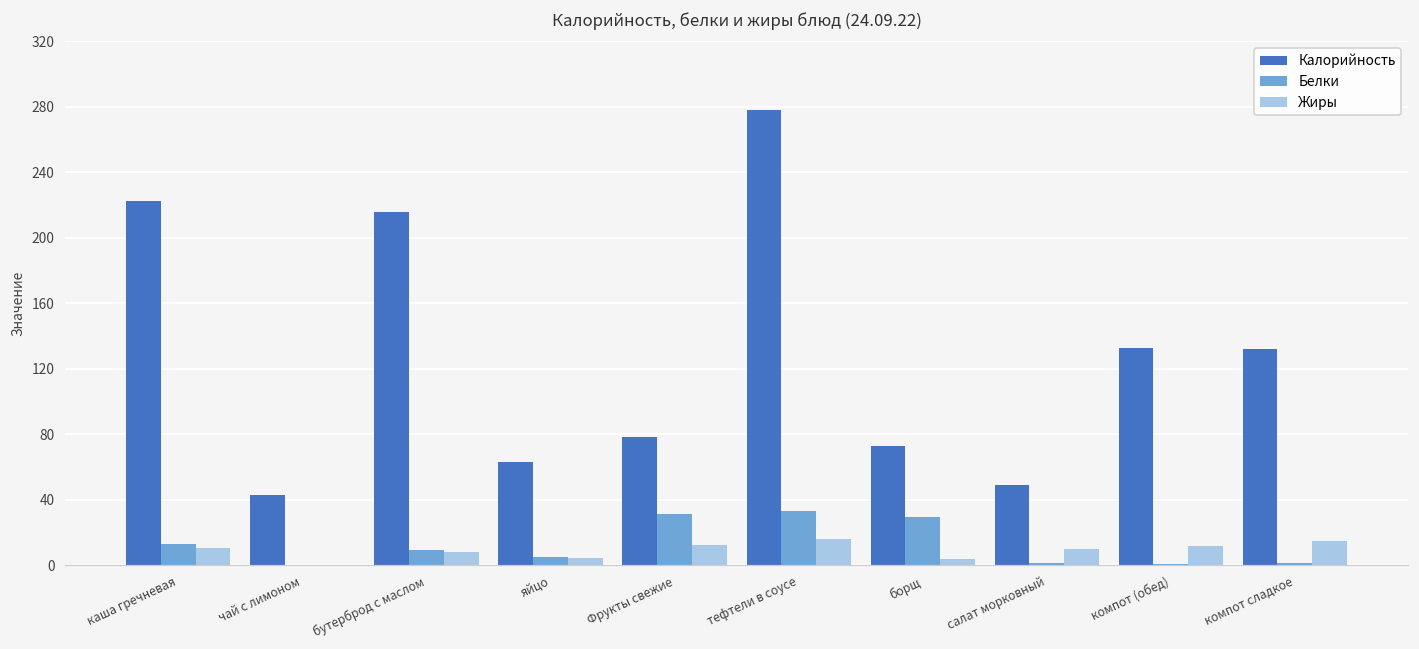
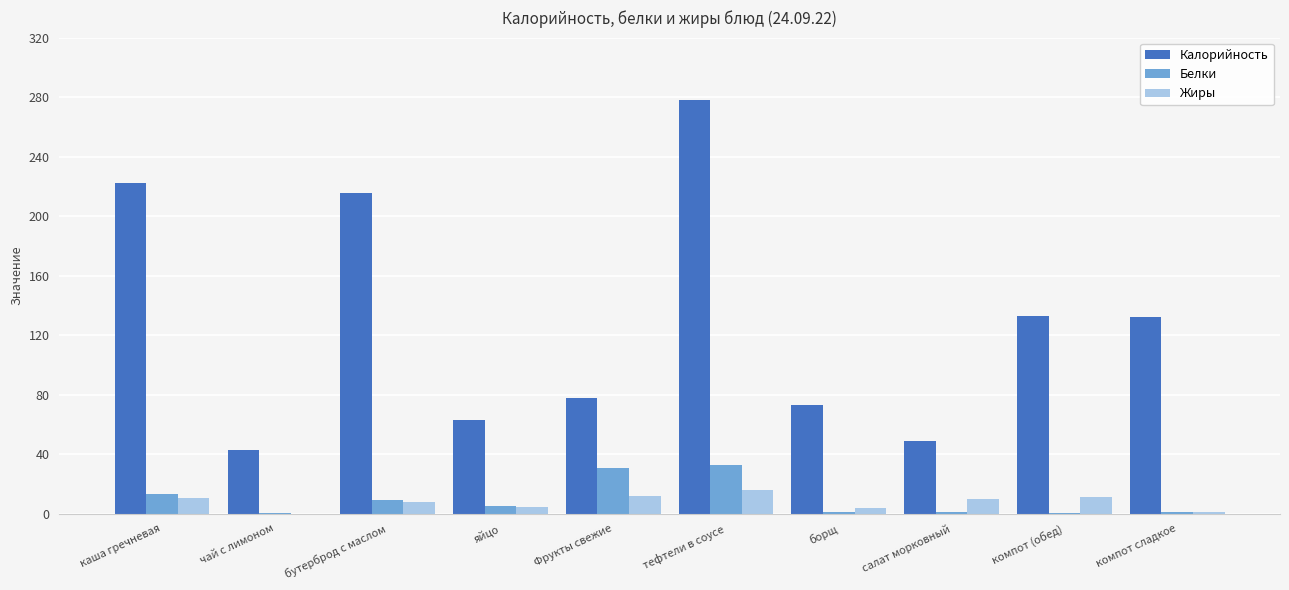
  {
    "Калорийность": {
      "каша гречневая": 222,
      "чай с лимоном": 43,
      "бутерброд с маслом": 216,
      "яйцо": 63,
      "Фрукты свежие": 78,
      "тефтели в соусе": 278,
      "борщ": 73,
      "салат морковный": 49,
      "компот (обед)": 133,
      "компот сладкое": 132
    },
    "Белки": {
      "каша гречневая": 13,
      "бутерброд с маслом": 9,
      "яйцо": 5,
      "Фрукты свежие": 31,
      "тефтели в соусе": 33,
-     "борщ": 29
+     "борщ": 1
    },
    "Жиры": {
      "каша гречневая": 10,
      "чай с лимоном": 0,
      "бутерброд с маслом": 8,
      "яйцо": 5,
      "Фрукты свежие": 12,
      "тефтели в соусе": 16,
      "борщ": 4,
      "салат морковный": 10,
      "компот (обед)": 11,
-     "компот сладкое": 15
+     "компот сладкое": 1
    }
  }
